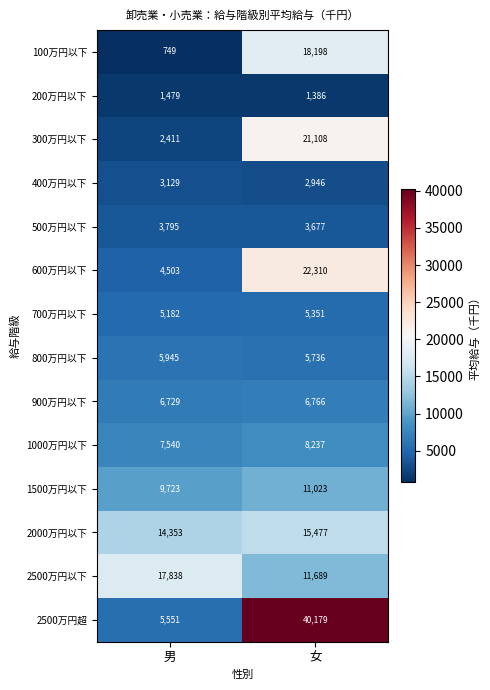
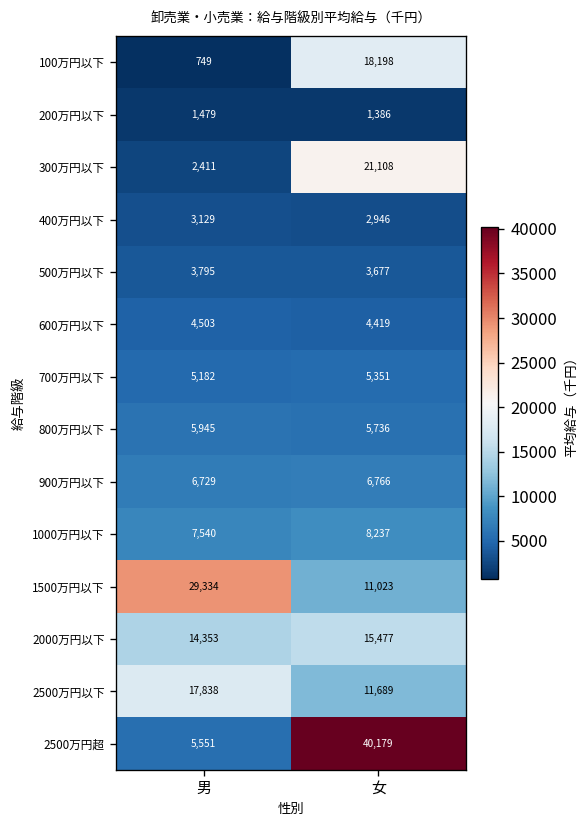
  {
    "100万円以下": {
      "男": "749",
      "女": "18,198"
    },
    "200万円以下": {
      "男": "1,479",
      "女": "1,386"
    },
    "300万円以下": {
      "男": "2,411",
      "女": "21,108"
    },
    "400万円以下": {
      "男": "3,129",
      "女": "2,946"
    },
    "500万円以下": {
      "男": "3,795",
      "女": "3,677"
    },
    "600万円以下": {
      "男": "4,503",
-     "女": "22,310"
+     "女": "4,419"
    },
    "700万円以下": {
      "男": "5,182",
      "女": "5,351"
    },
    "800万円以下": {
      "男": "5,945",
      "女": "5,736"
    },
    "900万円以下": {
      "男": "6,729",
      "女": "6,766"
    },
    "1000万円以下": {
      "男": "7,540",
      "女": "8,237"
    },
    "1500万円以下": {
-     "男": "9,723",
+     "男": "29,334",
      "女": "11,023"
    },
    "2000万円以下": {
      "男": "14,353",
      "女": "15,477"
    },
    "2500万円以下": {
      "男": "17,838",
      "女": "11,689"
    },
    "2500万円超": {
      "男": "5,551",
      "女": "40,179"
    }
  }
